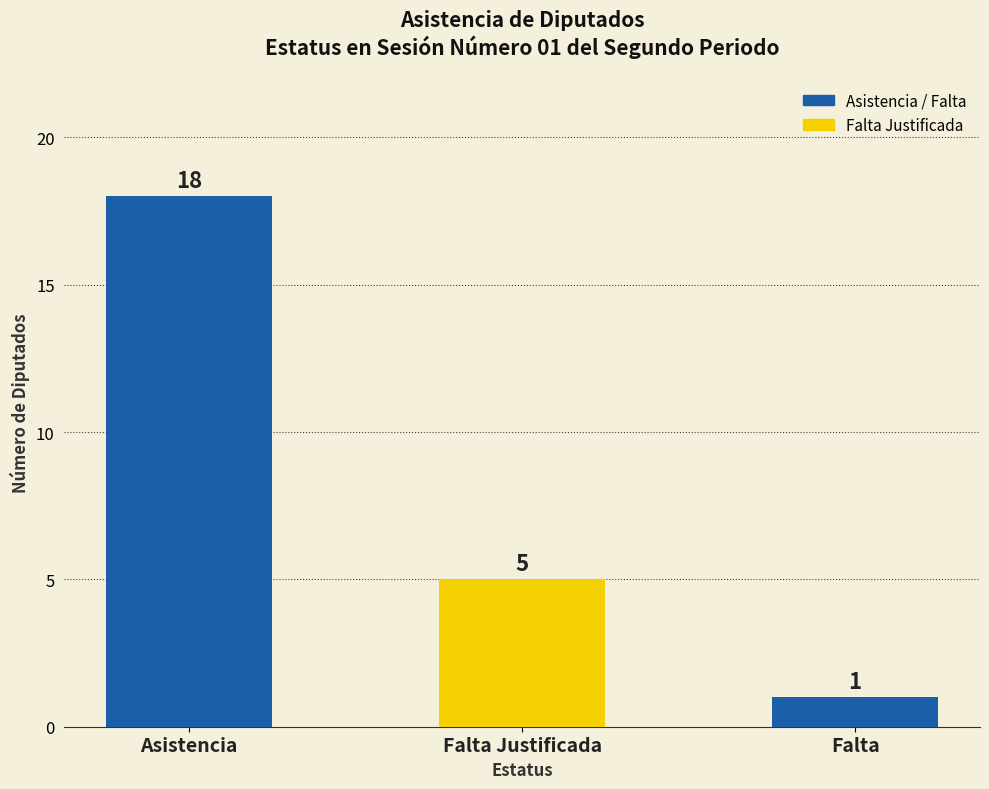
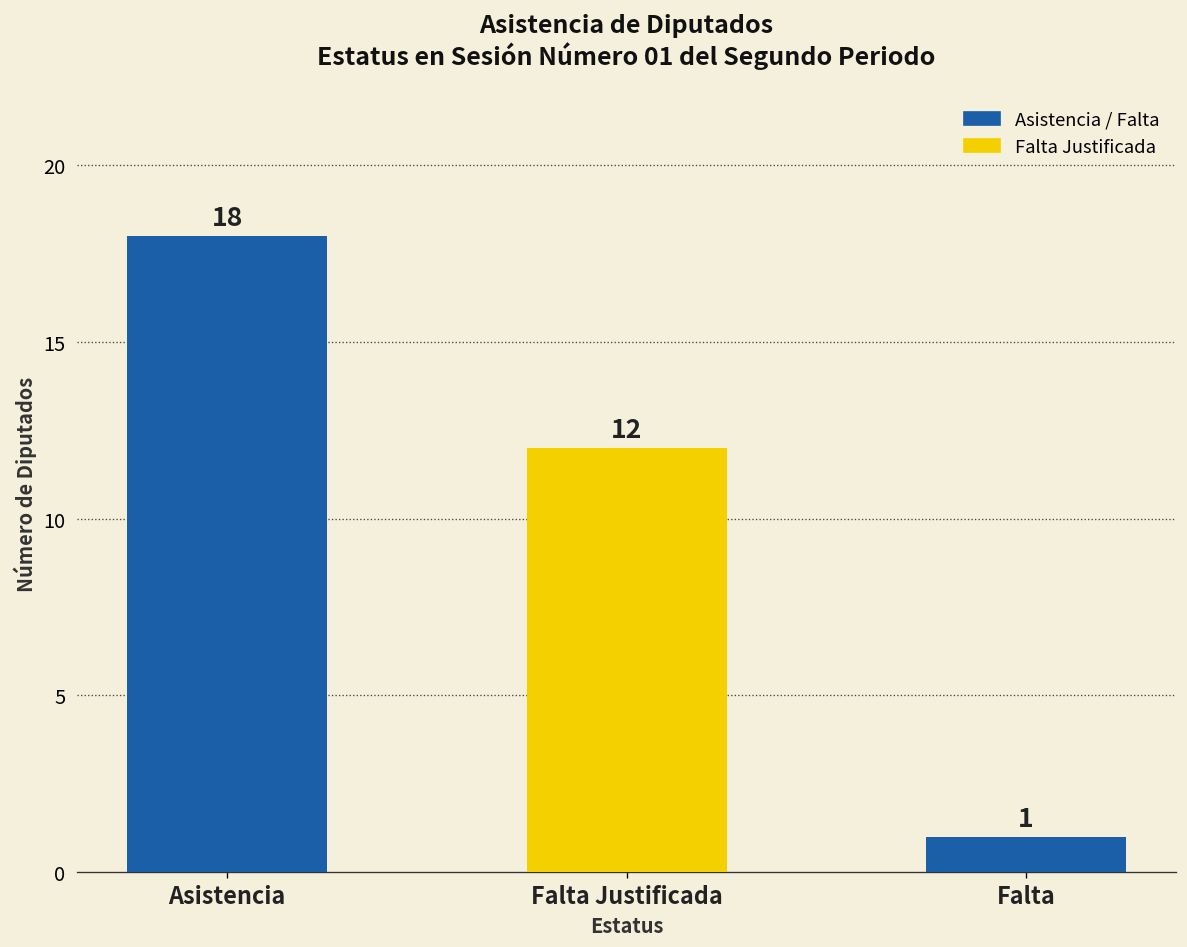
  {
    "Asistencia": 18,
-   "Falta Justificada": 5,
+   "Falta Justificada": 12,
    "Falta": 1
  }
